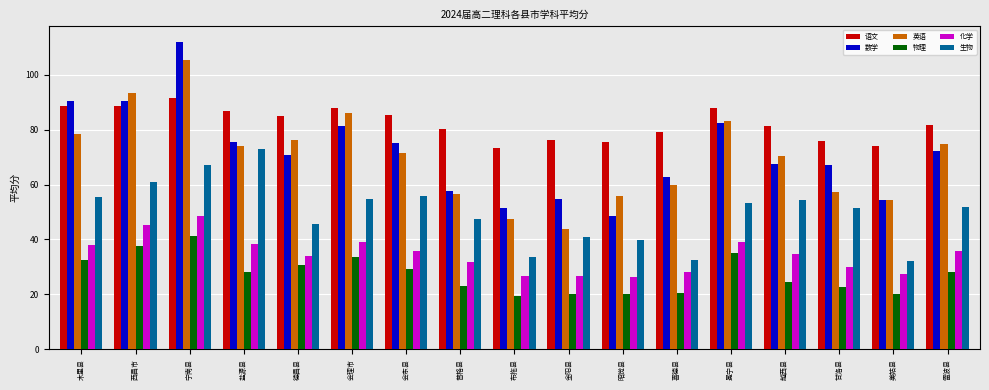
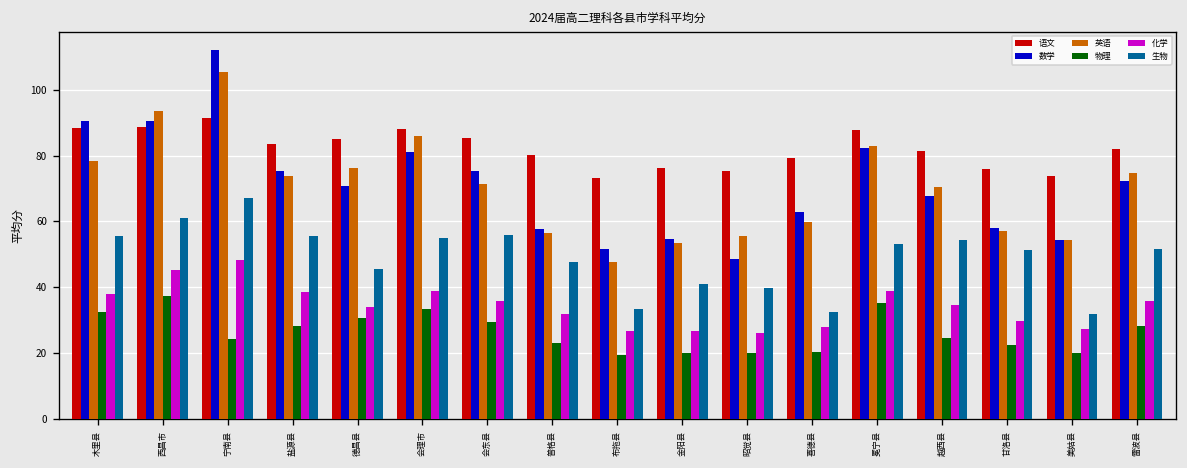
  {
    "语文": {
      "木里县": 88,
      "西昌市": 89,
      "宁南县": 91,
-     "盐源县": 87,
+     "盐源县": 84,
      "德昌县": 85,
      "会理市": 88,
      "会东县": 85,
      "普格县": 80,
      "布拖县": 73,
      "金阳县": 76,
      "昭觉县": 75,
      "喜德县": 79,
      "冕宁县": 88,
      "越西县": 81,
      "甘洛县": 76,
      "美姑县": 74,
      "雷波县": 82
    },
    "数学": {
      "木里县": 91,
      "西昌市": 90,
      "宁南县": 112,
      "盐源县": 75,
      "德昌县": 71,
      "会理市": 81,
      "会东县": 75,
      "普格县": 58,
      "布拖县": 52,
      "金阳县": 55,
      "昭觉县": 48,
      "喜德县": 63,
      "冕宁县": 82,
      "越西县": 68,
-     "甘洛县": 67,
+     "甘洛县": 58,
      "美姑县": 54,
      "雷波县": 72
    },
    "英语": {
      "木里县": 78,
      "西昌市": 93,
      "宁南县": 105,
      "盐源县": 74,
      "德昌县": 76,
      "会理市": 86,
      "会东县": 71,
      "普格县": 56,
      "布拖县": 48,
-     "金阳县": 44,
+     "金阳县": 54,
      "昭觉县": 56,
      "喜德县": 60,
      "冕宁县": 83,
      "越西县": 70,
      "甘洛县": 57,
      "美姑县": 54,
      "雷波县": 75
    },
    "物理": {
      "木里县": 32,
      "西昌市": 37,
-     "宁南县": 41,
+     "宁南县": 24,
      "盐源县": 28,
      "德昌县": 31,
      "会理市": 33,
      "会东县": 29,
      "普格县": 23,
      "布拖县": 19,
      "金阳县": 20,
      "昭觉县": 20,
      "喜德县": 21,
      "冕宁县": 35,
      "越西县": 25,
      "甘洛县": 23,
      "美姑县": 20,
      "雷波县": 28
    },
    "化学": {
      "木里县": 38,
      "西昌市": 45,
      "宁南县": 48,
      "盐源县": 38,
      "德昌县": 34,
      "会理市": 39,
      "会东县": 36,
      "普格县": 32,
      "布拖县": 27,
      "金阳县": 27,
      "昭觉县": 26,
      "喜德县": 28,
      "冕宁县": 39,
      "越西县": 35,
      "甘洛县": 30,
      "美姑县": 27,
      "雷波县": 36
    },
    "生物": {
      "木里县": 55,
      "西昌市": 61,
      "宁南县": 67,
-     "盐源县": 73,
+     "盐源县": 56,
      "德昌县": 46,
      "会理市": 55,
      "会东县": 56,
      "普格县": 48,
      "布拖县": 34,
      "金阳县": 41,
      "昭觉县": 40,
      "喜德县": 32,
      "冕宁县": 53,
      "越西县": 54,
      "甘洛县": 51,
      "美姑县": 32,
      "雷波县": 52
    }
  }
